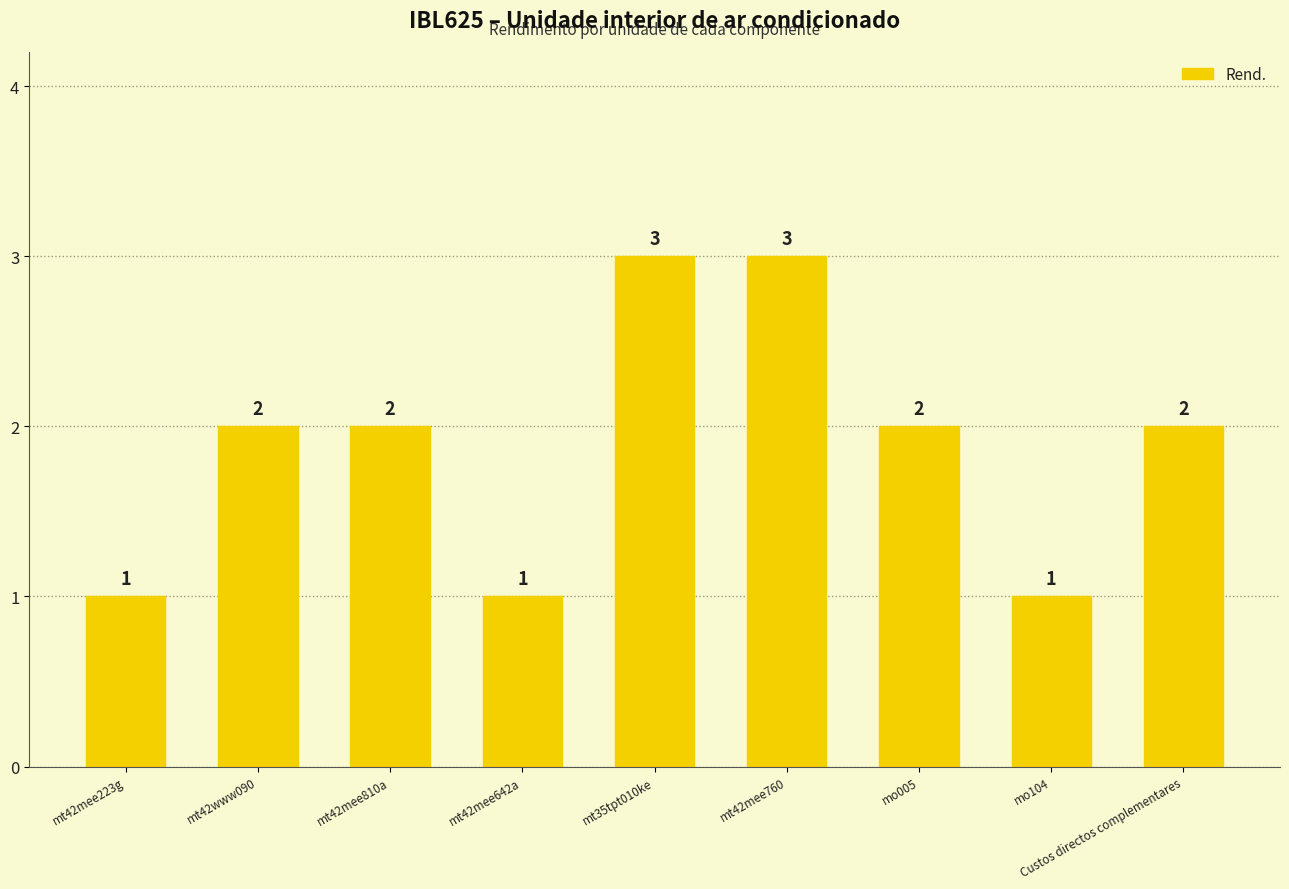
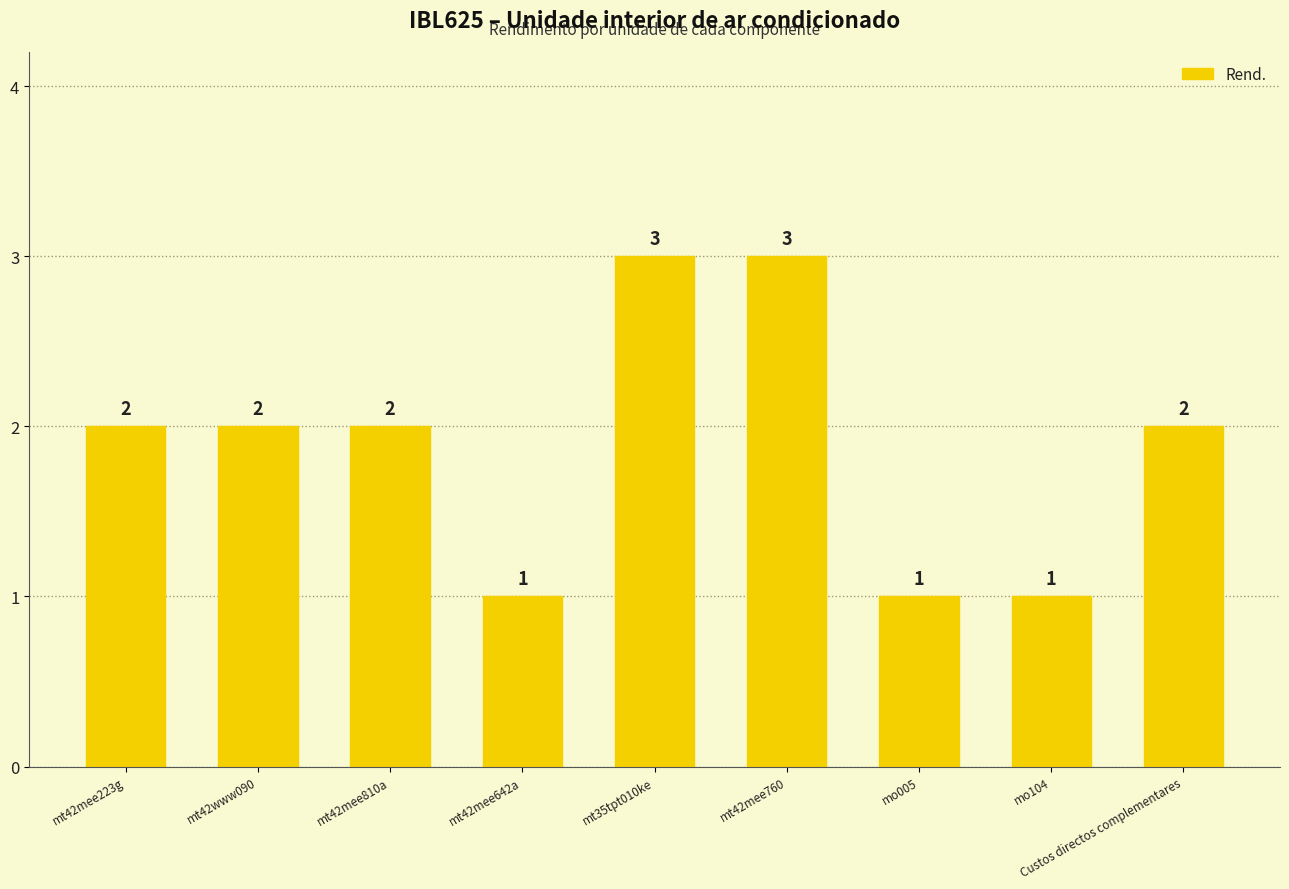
  {
-   "mt42mee223g": 1,
+   "mt42mee223g": 2,
    "mt42www090": 2,
    "mt42mee810a": 2,
    "mt42mee642a": 1,
    "mt35tpt010ke": 3,
    "mt42mee760": 3,
-   "mo005": 2,
+   "mo005": 1,
    "mo104": 1,
    "Custos directos complementares": 2
  }
